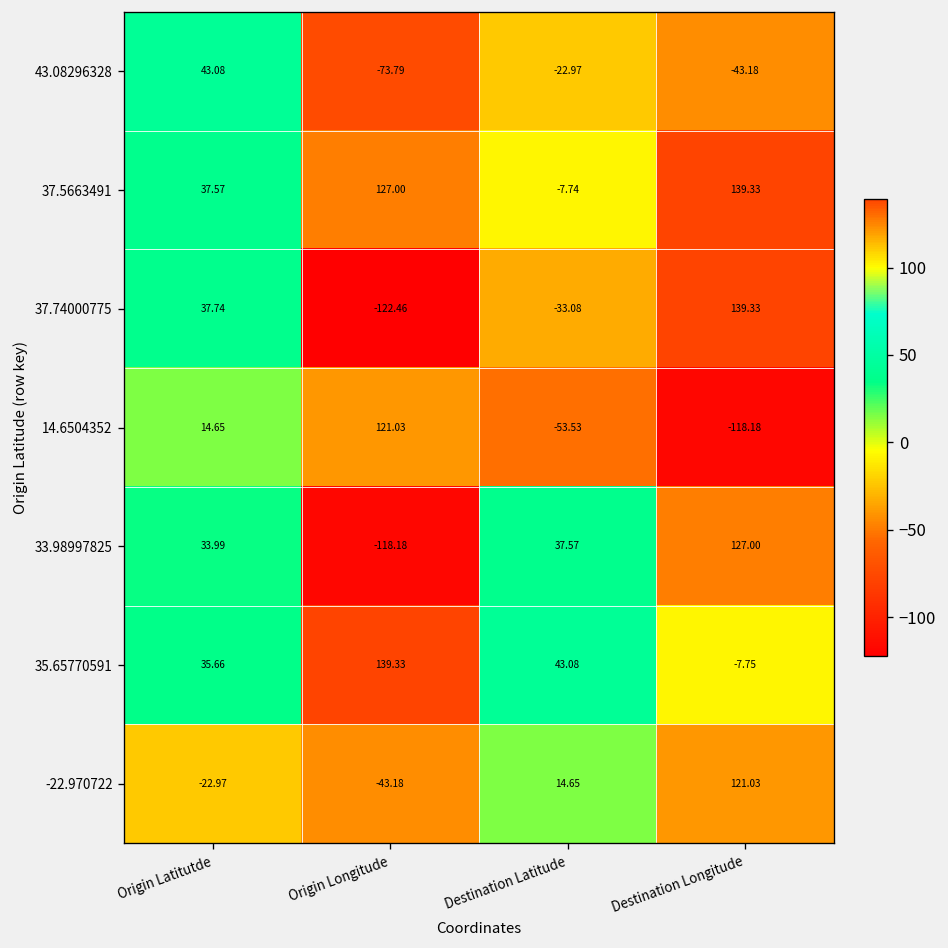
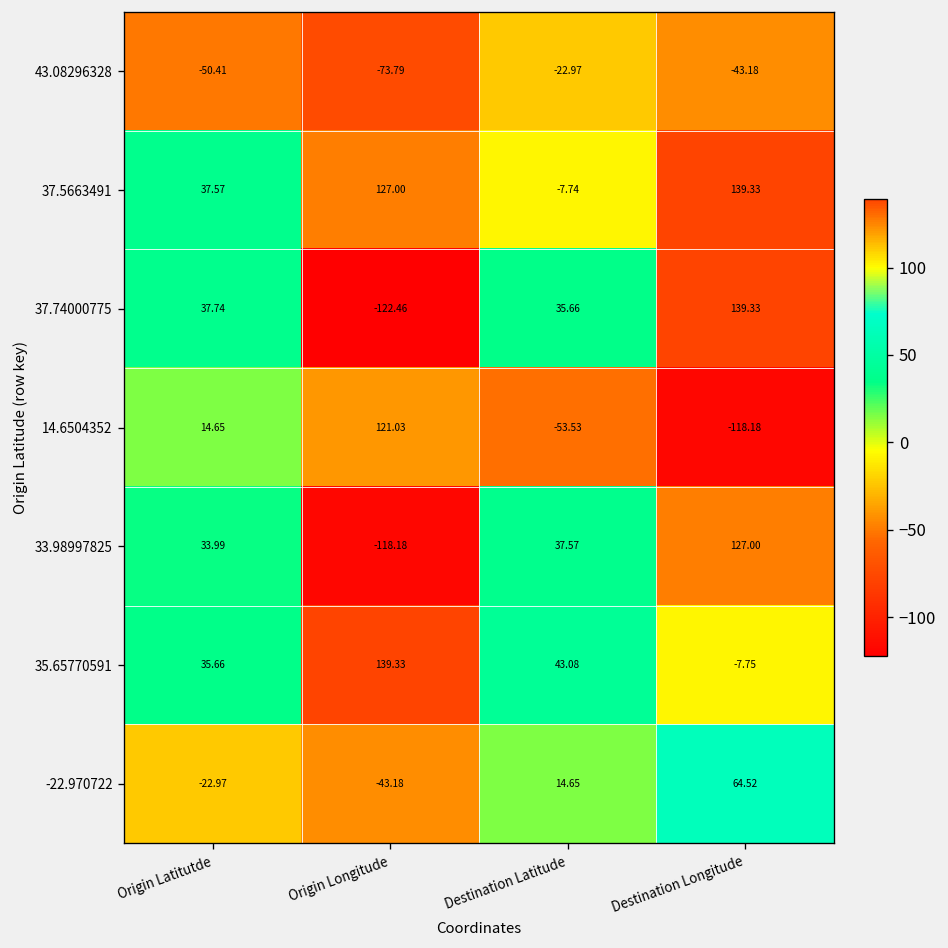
  {
    "43.08296328": {
-     "Origin Latitutde": 43.08,
+     "Origin Latitutde": -50.41,
      "Origin Longitude": -73.79,
      "Destination Latitude": -22.97,
      "Destination Longitude": -43.18
    },
    "37.5663491": {
      "Origin Latitutde": 37.57,
      "Origin Longitude": 127.00,
      "Destination Latitude": -7.74,
      "Destination Longitude": 139.33
    },
    "37.74000775": {
      "Origin Latitutde": 37.74,
      "Origin Longitude": -122.46,
-     "Destination Latitude": -33.08,
+     "Destination Latitude": 35.66,
      "Destination Longitude": 139.33
    },
    "14.6504352": {
      "Origin Latitutde": 14.65,
      "Origin Longitude": 121.03,
      "Destination Latitude": -53.53,
      "Destination Longitude": -118.18
    },
    "33.98997825": {
      "Origin Latitutde": 33.99,
      "Origin Longitude": -118.18,
      "Destination Latitude": 37.57,
      "Destination Longitude": 127.00
    },
    "35.65770591": {
      "Origin Latitutde": 35.66,
      "Origin Longitude": 139.33,
      "Destination Latitude": 43.08,
      "Destination Longitude": -7.75
    },
    "-22.970722": {
      "Origin Latitutde": -22.97,
      "Origin Longitude": -43.18,
      "Destination Latitude": 14.65,
-     "Destination Longitude": 121.03
+     "Destination Longitude": 64.52
    }
  }
